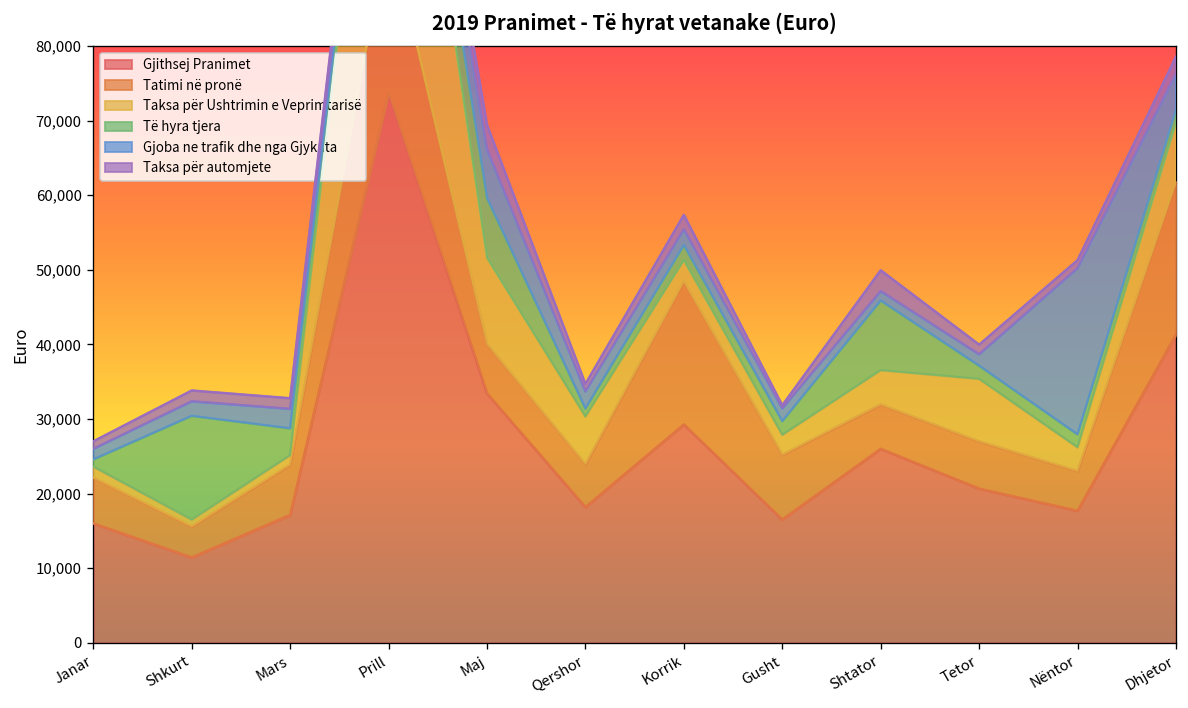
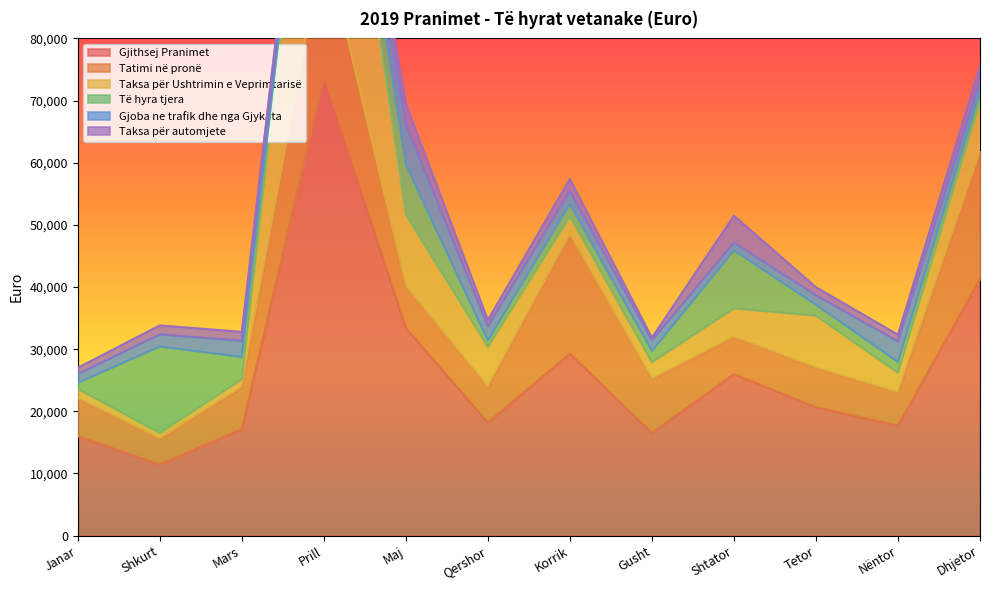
  {
    "Të hyra tjera": {
      "Janar": "1,000",
      "Shkurt": "14,000",
      "Mars": "4,000",
      "Maj": "8,000",
      "Qershor": "1,000",
      "Korrik": "2,000",
      "Gusht": "2,000",
      "Shtator": "9,000",
      "Tetor": "2,000",
      "Nëntor": "2,000",
      "Dhjetor": "2,000"
    },
    "Gjoba ne trafik dhe nga Gjykata": {
      "Janar": "1,000",
      "Shkurt": "2,000",
      "Mars": "3,000",
      "Maj": "7,000",
      "Qershor": "2,000",
      "Korrik": "2,000",
      "Shtator": "1,000",
      "Tetor": "2,000",
-     "Nëntor": "22,000",
-     "Dhjetor": "5,000"
+     "Nëntor": "3,000",
+     "Dhjetor": "2,000"
    },
    "Taksa për automjete": {
      "Janar": "1,000",
      "Shkurt": "1,000",
      "Mars": "1,000",
      "Maj": "3,000",
      "Qershor": "1,000",
      "Korrik": "2,000",
-     "Shtator": "3,000",
+     "Shtator": "4,000",
      "Tetor": "1,000",
      "Nëntor": "1,000",
      "Dhjetor": "2,000"
    }
  }
